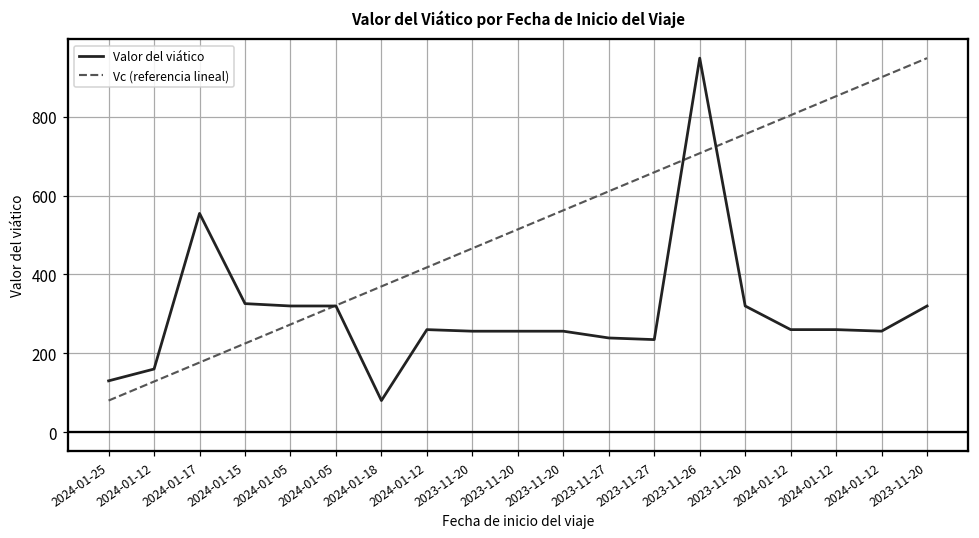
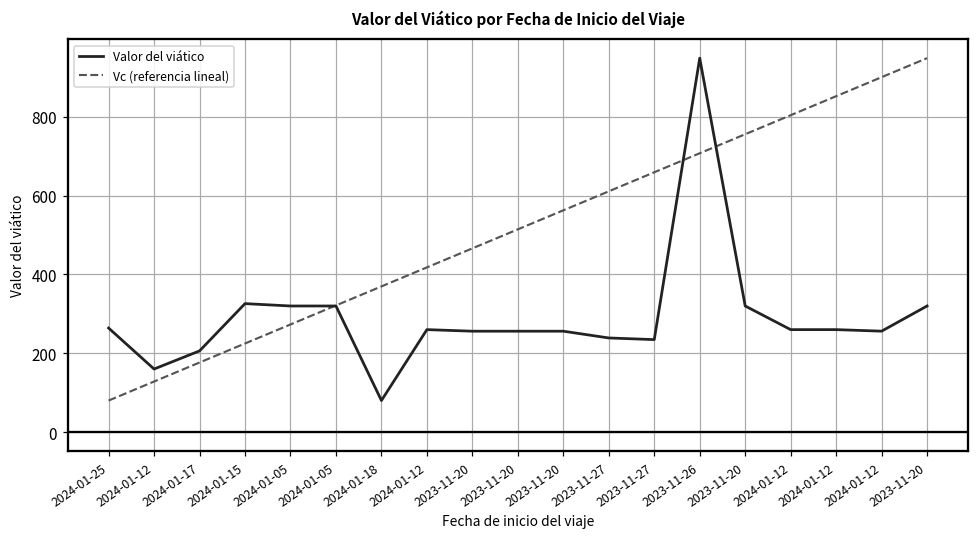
  {
    "Valor del viático": {
-     "2024-01-25": 130,
-     "2024-01-17": 560,
+     "2024-01-25": 260,
+     "2024-01-17": 210,
      "2024-01-15": 330,
      "2024-01-18": 80,
      "2023-11-26": 950
    },
    "Vc (referencia lineal)": {
      "2024-01-25": 80,
      "2024-01-17": 180,
      "2024-01-15": 220,
      "2024-01-18": 370,
      "2023-11-26": 710
    }
  }
